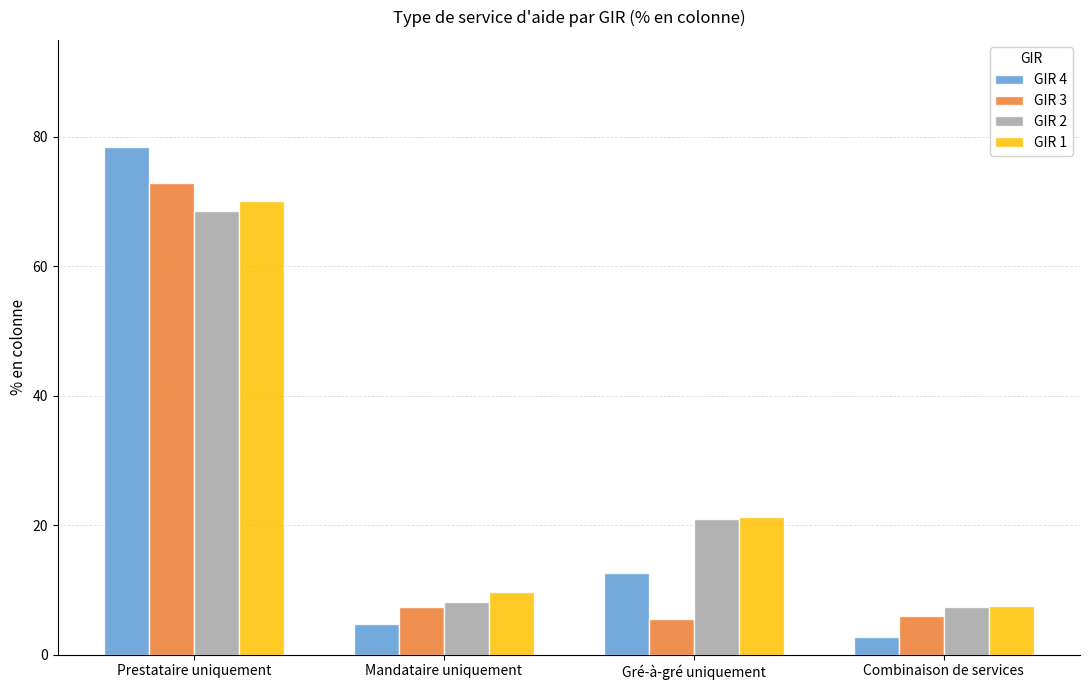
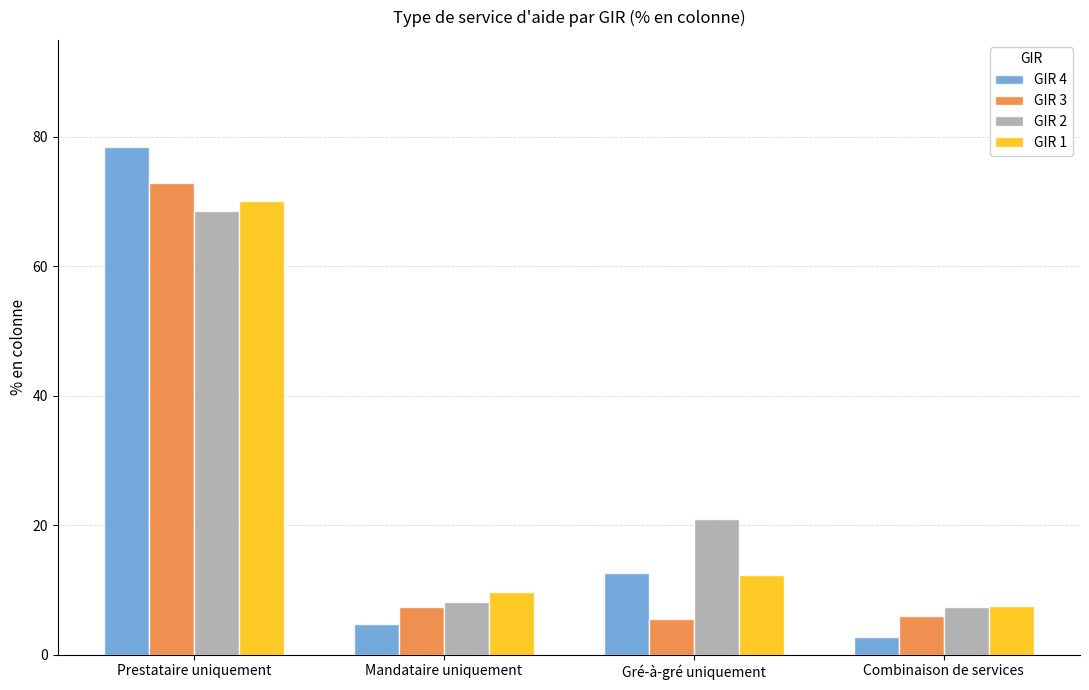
  {
    "GIR 4": {
      "Prestataire uniquement": 79,
      "Mandataire uniquement": 5,
      "Gré-à-gré uniquement": 13,
      "Combinaison de services": 3
    },
    "GIR 3": {
      "Prestataire uniquement": 73,
      "Mandataire uniquement": 7,
      "Gré-à-gré uniquement": 6,
      "Combinaison de services": 6
    },
    "GIR 2": {
      "Prestataire uniquement": 69,
      "Mandataire uniquement": 8,
      "Gré-à-gré uniquement": 21,
      "Combinaison de services": 7
    },
    "GIR 1": {
      "Prestataire uniquement": 70,
      "Mandataire uniquement": 10,
-     "Gré-à-gré uniquement": 21,
+     "Gré-à-gré uniquement": 12,
      "Combinaison de services": 8
    }
  }
